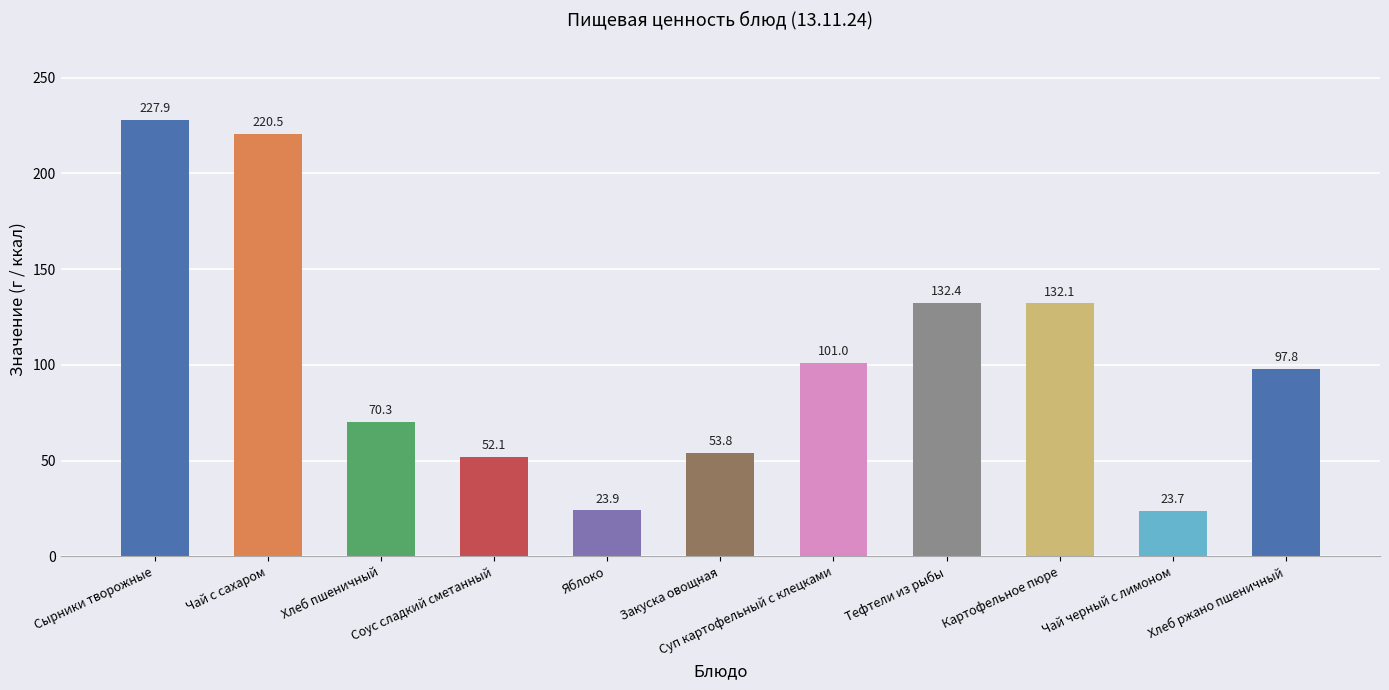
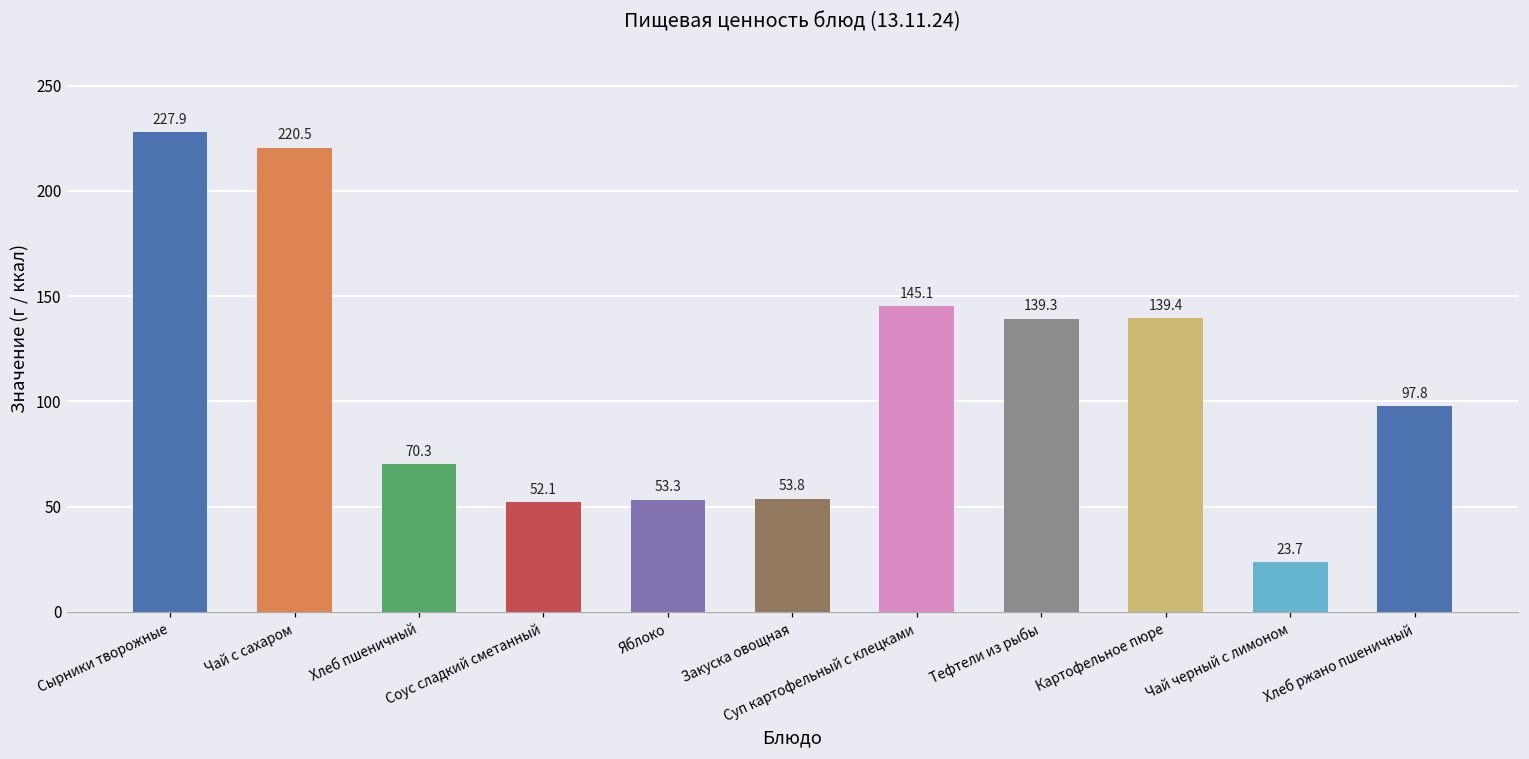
  {
    "Сырники творожные": 227.9,
    "Чай с сахаром": 220.5,
    "Хлеб пшеничный": 70.3,
    "Соус сладкий сметанный": 52.1,
-   "Яблоко": 23.9,
+   "Яблоко": 53.3,
    "Закуска овощная": 53.8,
-   "Суп картофельный с клецками": 101.0,
-   "Тефтели из рыбы": 132.4,
-   "Картофельное пюре": 132.1,
+   "Суп картофельный с клецками": 145.1,
+   "Тефтели из рыбы": 139.3,
+   "Картофельное пюре": 139.4,
    "Чай черный с лимоном": 23.7,
    "Хлеб ржано пшеничный": 97.8
  }
